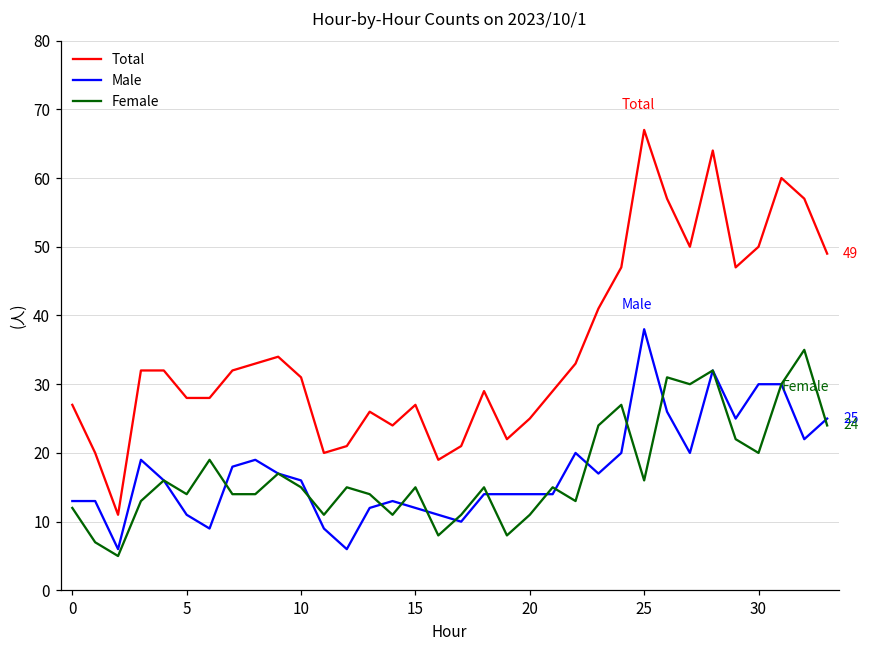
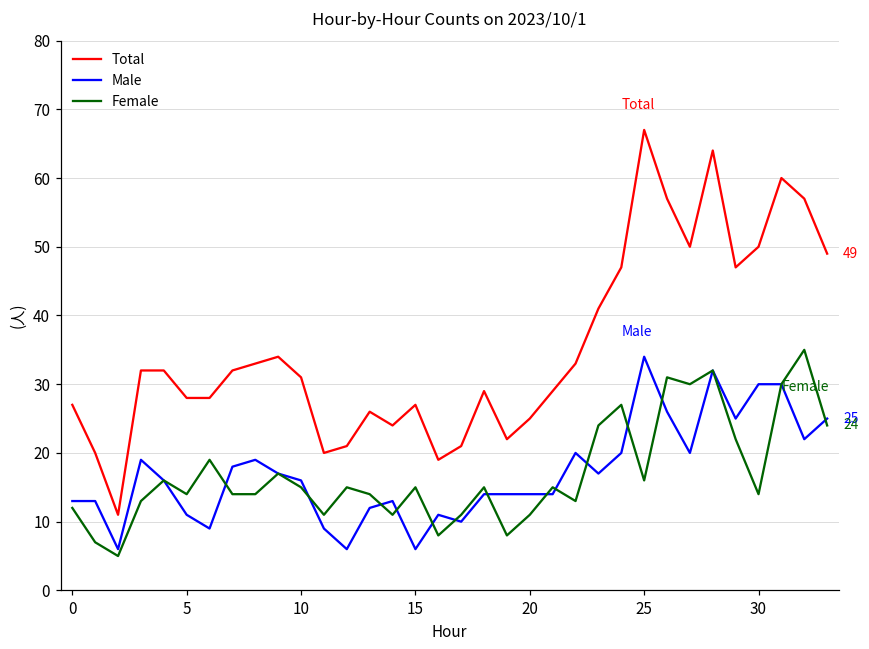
  {
    "Total": {
      "0": 27,
      "5": 28,
      "10": 31,
      "15": 27,
      "20": 25,
      "25": 67,
      "30": 50
    },
    "Male": {
      "0": 13,
      "5": 11,
      "10": 16,
-     "15": 12,
+     "15": 6,
      "20": 14,
-     "25": 38,
+     "25": 34,
      "30": 30
    },
    "Female": {
      "0": 12,
      "5": 14,
      "10": 15,
      "15": 15,
      "20": 11,
      "25": 16,
-     "30": 20
+     "30": 14
    }
  }
